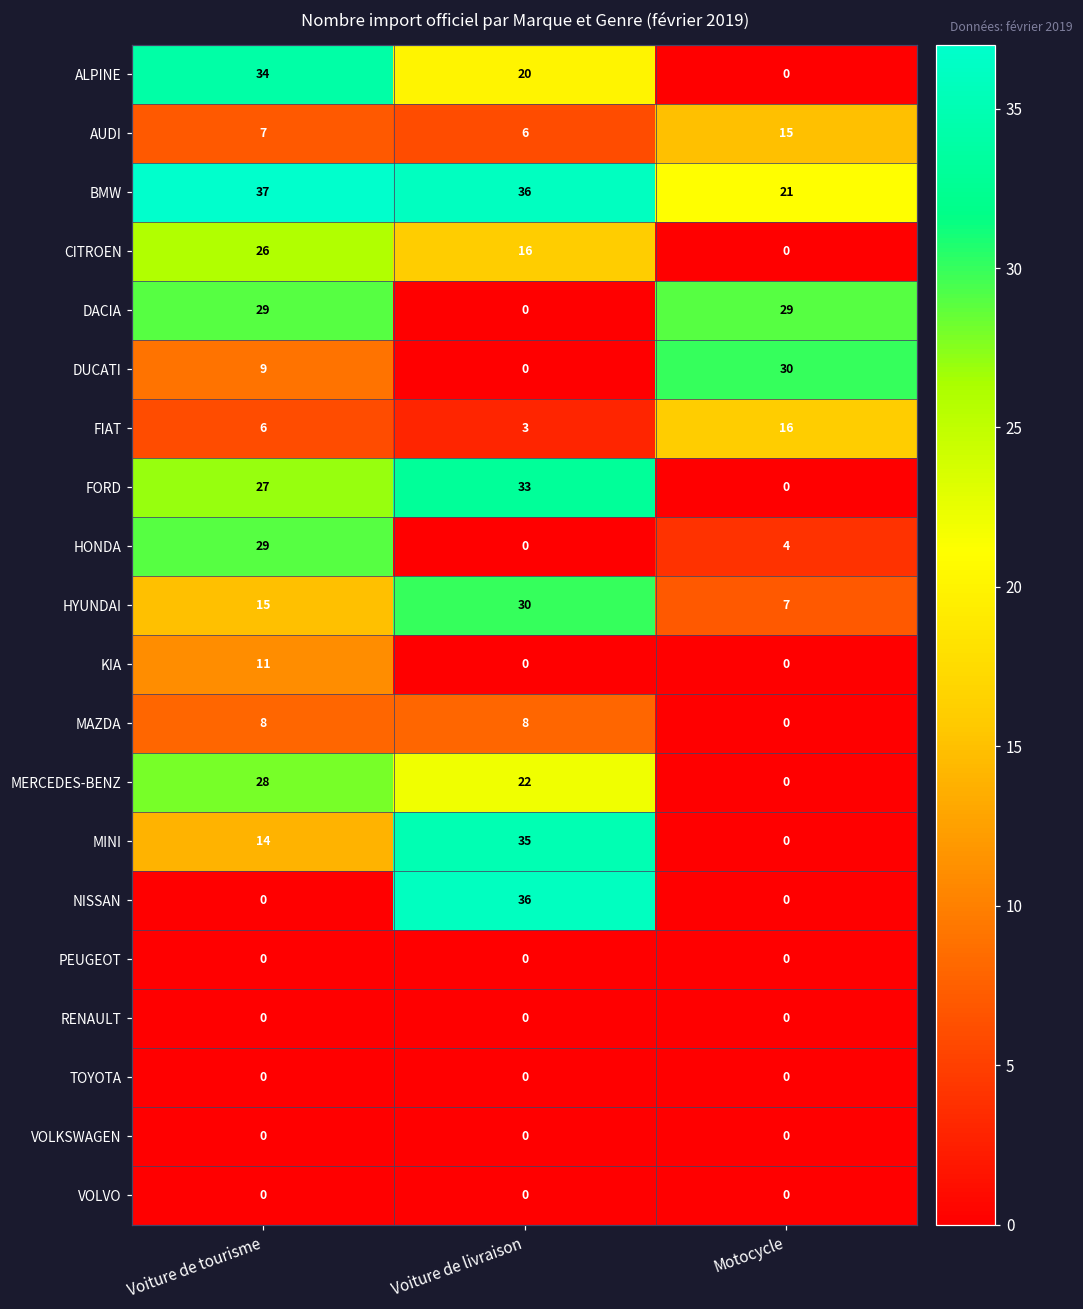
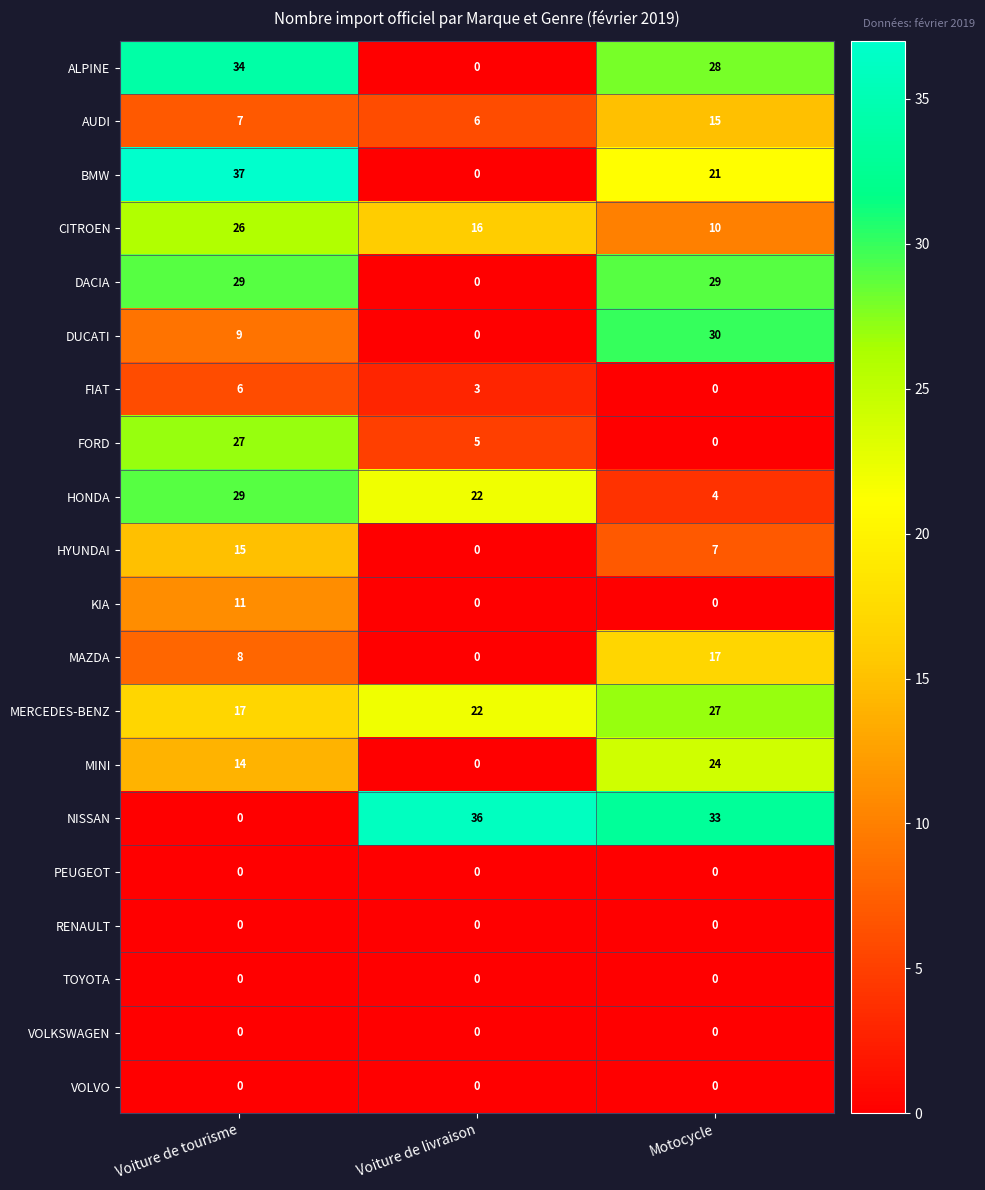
  {
    "ALPINE": {
      "Voiture de tourisme": 34,
-     "Voiture de livraison": 20,
-     "Motocycle": 0
+     "Voiture de livraison": 0,
+     "Motocycle": 28
    },
    "AUDI": {
      "Voiture de tourisme": 7,
      "Voiture de livraison": 6,
      "Motocycle": 15
    },
    "BMW": {
      "Voiture de tourisme": 37,
-     "Voiture de livraison": 36,
+     "Voiture de livraison": 0,
      "Motocycle": 21
    },
    "CITROEN": {
      "Voiture de tourisme": 26,
      "Voiture de livraison": 16,
-     "Motocycle": 0
+     "Motocycle": 10
    },
    "DACIA": {
      "Voiture de tourisme": 29,
      "Voiture de livraison": 0,
      "Motocycle": 29
    },
    "DUCATI": {
      "Voiture de tourisme": 9,
      "Voiture de livraison": 0,
      "Motocycle": 30
    },
    "FIAT": {
      "Voiture de tourisme": 6,
      "Voiture de livraison": 3,
-     "Motocycle": 16
+     "Motocycle": 0
    },
    "FORD": {
      "Voiture de tourisme": 27,
-     "Voiture de livraison": 33,
+     "Voiture de livraison": 5,
      "Motocycle": 0
    },
    "HONDA": {
      "Voiture de tourisme": 29,
-     "Voiture de livraison": 0,
+     "Voiture de livraison": 22,
      "Motocycle": 4
    },
    "HYUNDAI": {
      "Voiture de tourisme": 15,
-     "Voiture de livraison": 30,
+     "Voiture de livraison": 0,
      "Motocycle": 7
    },
    "KIA": {
      "Voiture de tourisme": 11,
      "Voiture de livraison": 0,
      "Motocycle": 0
    },
    "MAZDA": {
      "Voiture de tourisme": 8,
-     "Voiture de livraison": 8,
-     "Motocycle": 0
+     "Voiture de livraison": 0,
+     "Motocycle": 17
    },
    "MERCEDES-BENZ": {
-     "Voiture de tourisme": 28,
+     "Voiture de tourisme": 17,
      "Voiture de livraison": 22,
-     "Motocycle": 0
+     "Motocycle": 27
    },
    "MINI": {
      "Voiture de tourisme": 14,
-     "Voiture de livraison": 35,
-     "Motocycle": 0
+     "Voiture de livraison": 0,
+     "Motocycle": 24
    },
    "NISSAN": {
      "Voiture de tourisme": 0,
      "Voiture de livraison": 36,
-     "Motocycle": 0
+     "Motocycle": 33
    },
    "PEUGEOT": {
      "Voiture de tourisme": 0,
      "Voiture de livraison": 0,
      "Motocycle": 0
    },
    "RENAULT": {
      "Voiture de tourisme": 0,
      "Voiture de livraison": 0,
      "Motocycle": 0
    },
    "TOYOTA": {
      "Voiture de tourisme": 0,
      "Voiture de livraison": 0,
      "Motocycle": 0
    },
    "VOLKSWAGEN": {
      "Voiture de tourisme": 0,
      "Voiture de livraison": 0,
      "Motocycle": 0
    },
    "VOLVO": {
      "Voiture de tourisme": 0,
      "Voiture de livraison": 0,
      "Motocycle": 0
    }
  }
